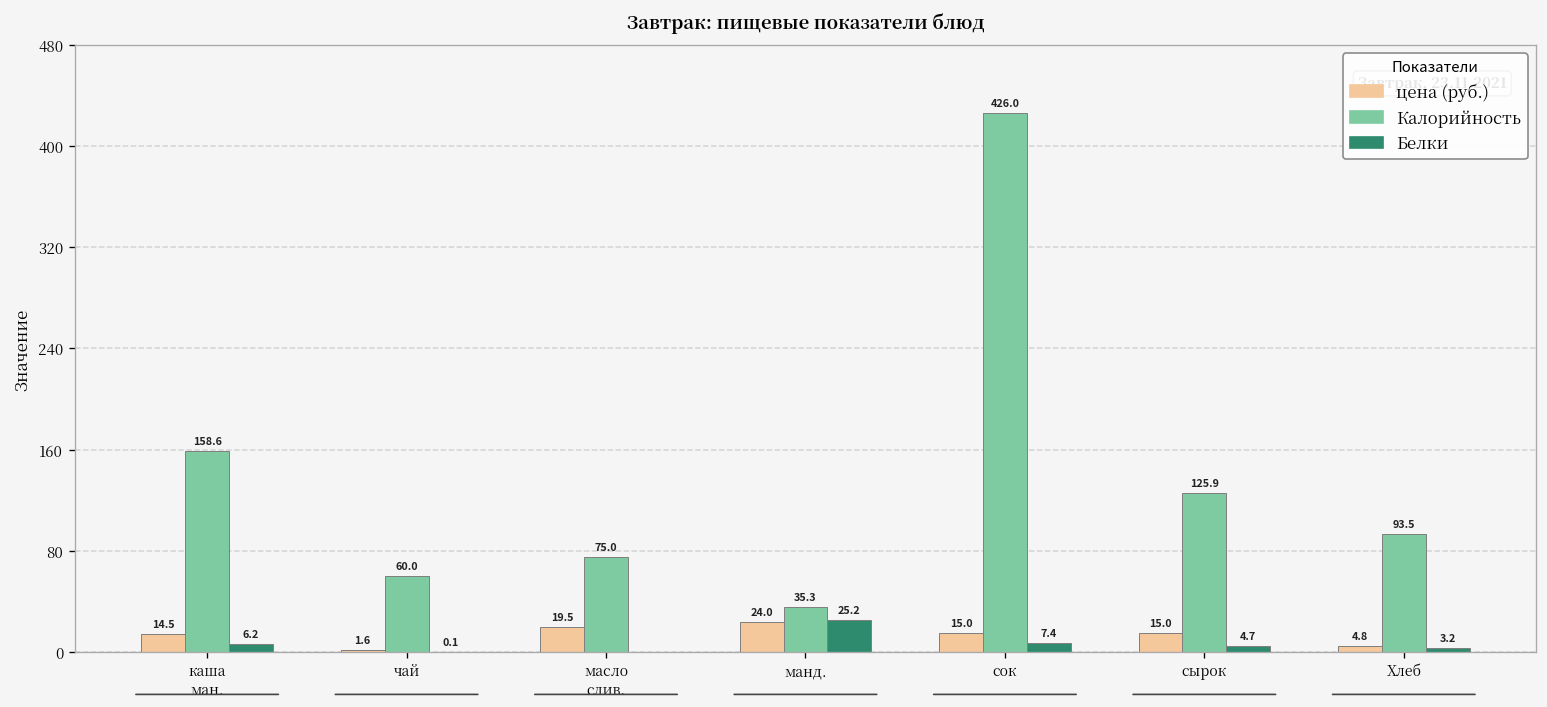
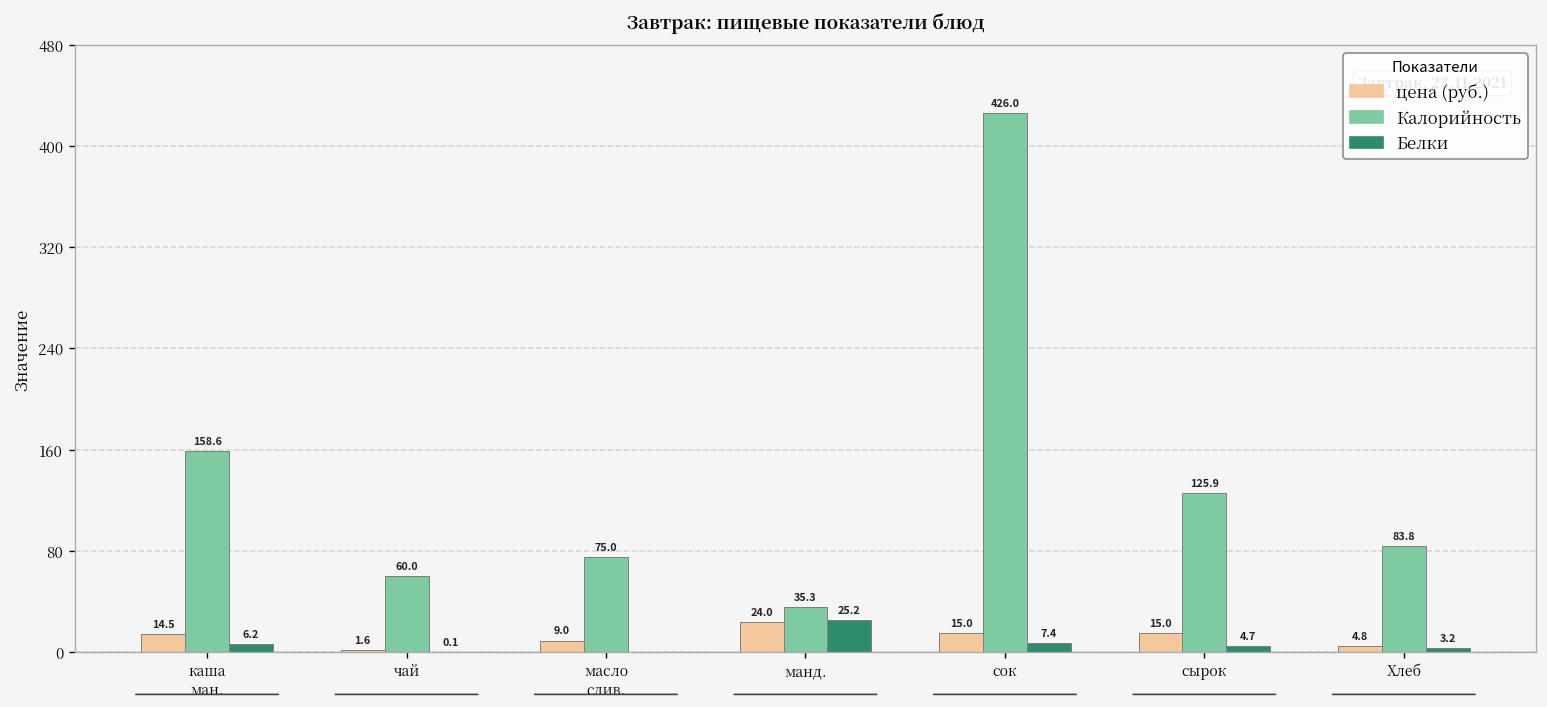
  {
    "цена (руб.)": {
      "каша ман.": 14.5,
      "чай": 1.6,
-     "масло слив.": 19.5,
+     "масло слив.": 9.0,
      "манд.": 24.0,
      "сок": 15.0,
      "сырок": 15.0,
      "Хлеб": 4.8
    },
    "Калорийность": {
      "каша ман.": 158.6,
      "чай": 60.0,
      "масло слив.": 75.0,
      "манд.": 35.3,
      "сок": 426.0,
      "сырок": 125.9,
-     "Хлеб": 93.5
+     "Хлеб": 83.8
    },
    "Белки": {
      "каша ман.": 6.2,
      "чай": 0.1,
      "манд.": 25.2,
      "сок": 7.4,
      "сырок": 4.7,
      "Хлеб": 3.2
    }
  }
